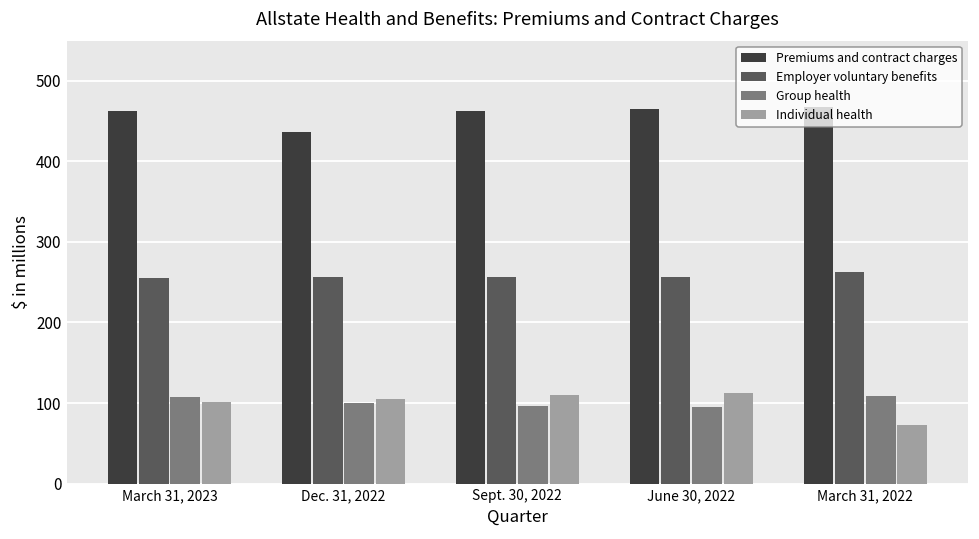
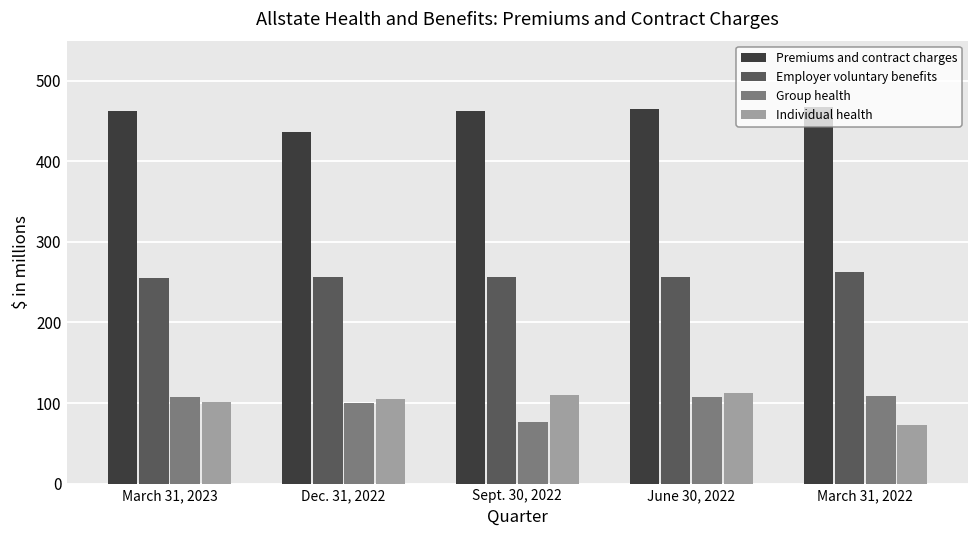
  {
    "Group health": {
      "March 31, 2023": 110,
      "Dec. 31, 2022": 100,
-     "Sept. 30, 2022": 100,
-     "June 30, 2022": 100,
+     "Sept. 30, 2022": 80,
+     "June 30, 2022": 110,
      "March 31, 2022": 110
    },
    "Individual health": {
      "March 31, 2023": 100,
      "Dec. 31, 2022": 110,
      "Sept. 30, 2022": 110,
      "June 30, 2022": 110,
      "March 31, 2022": 70
    }
  }
